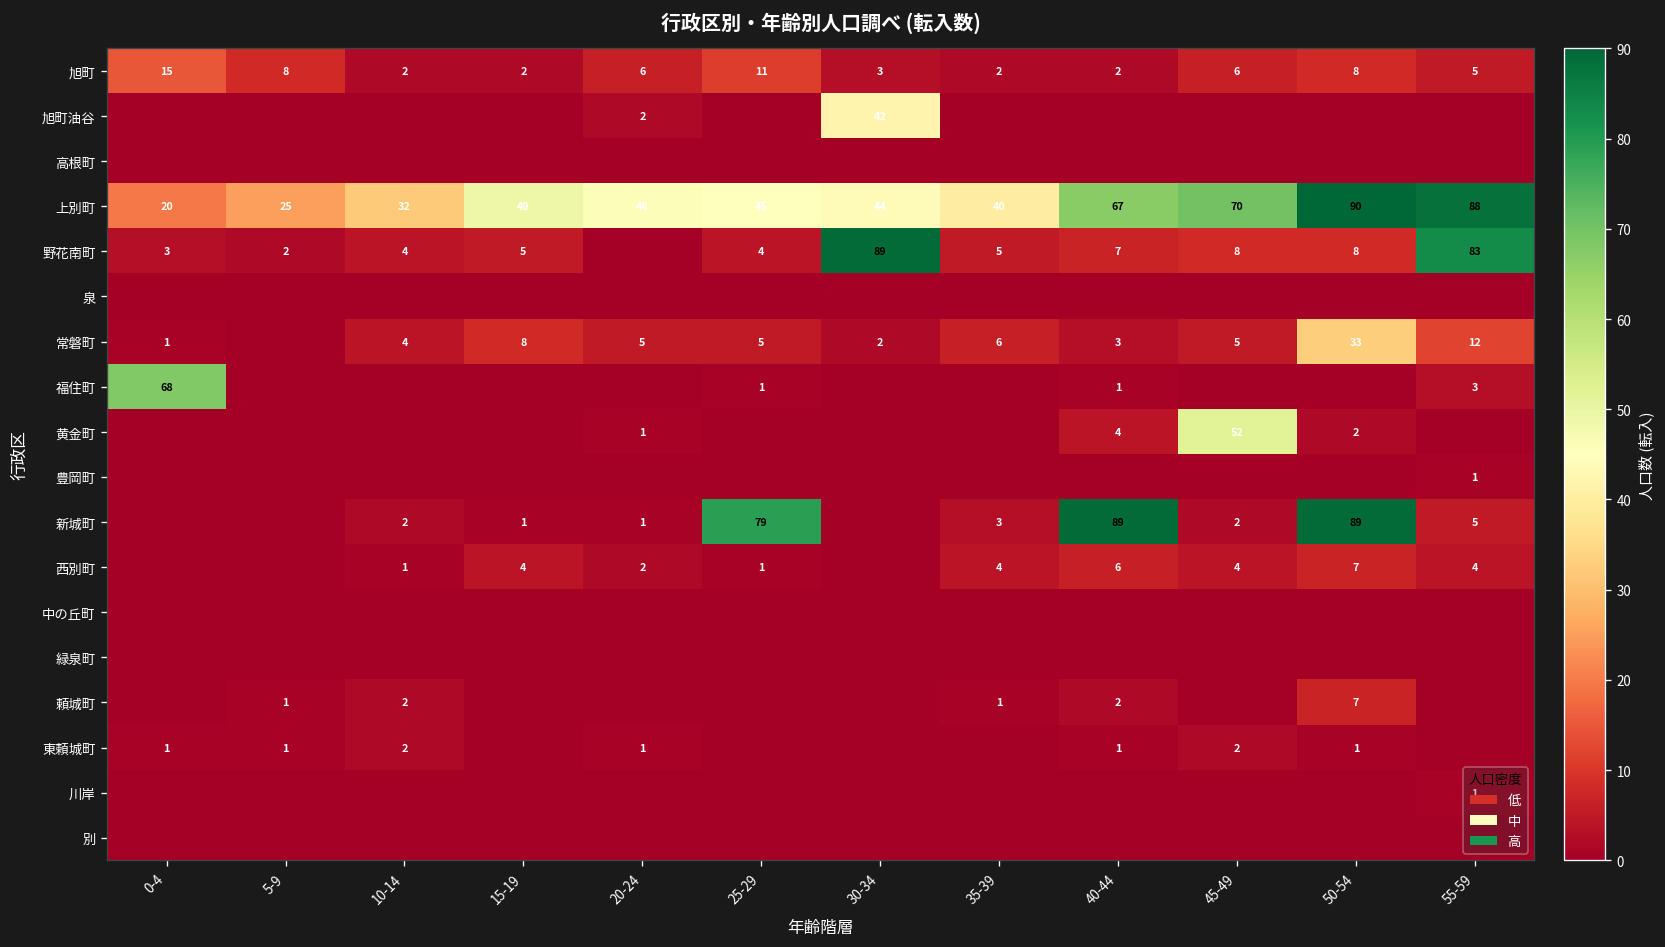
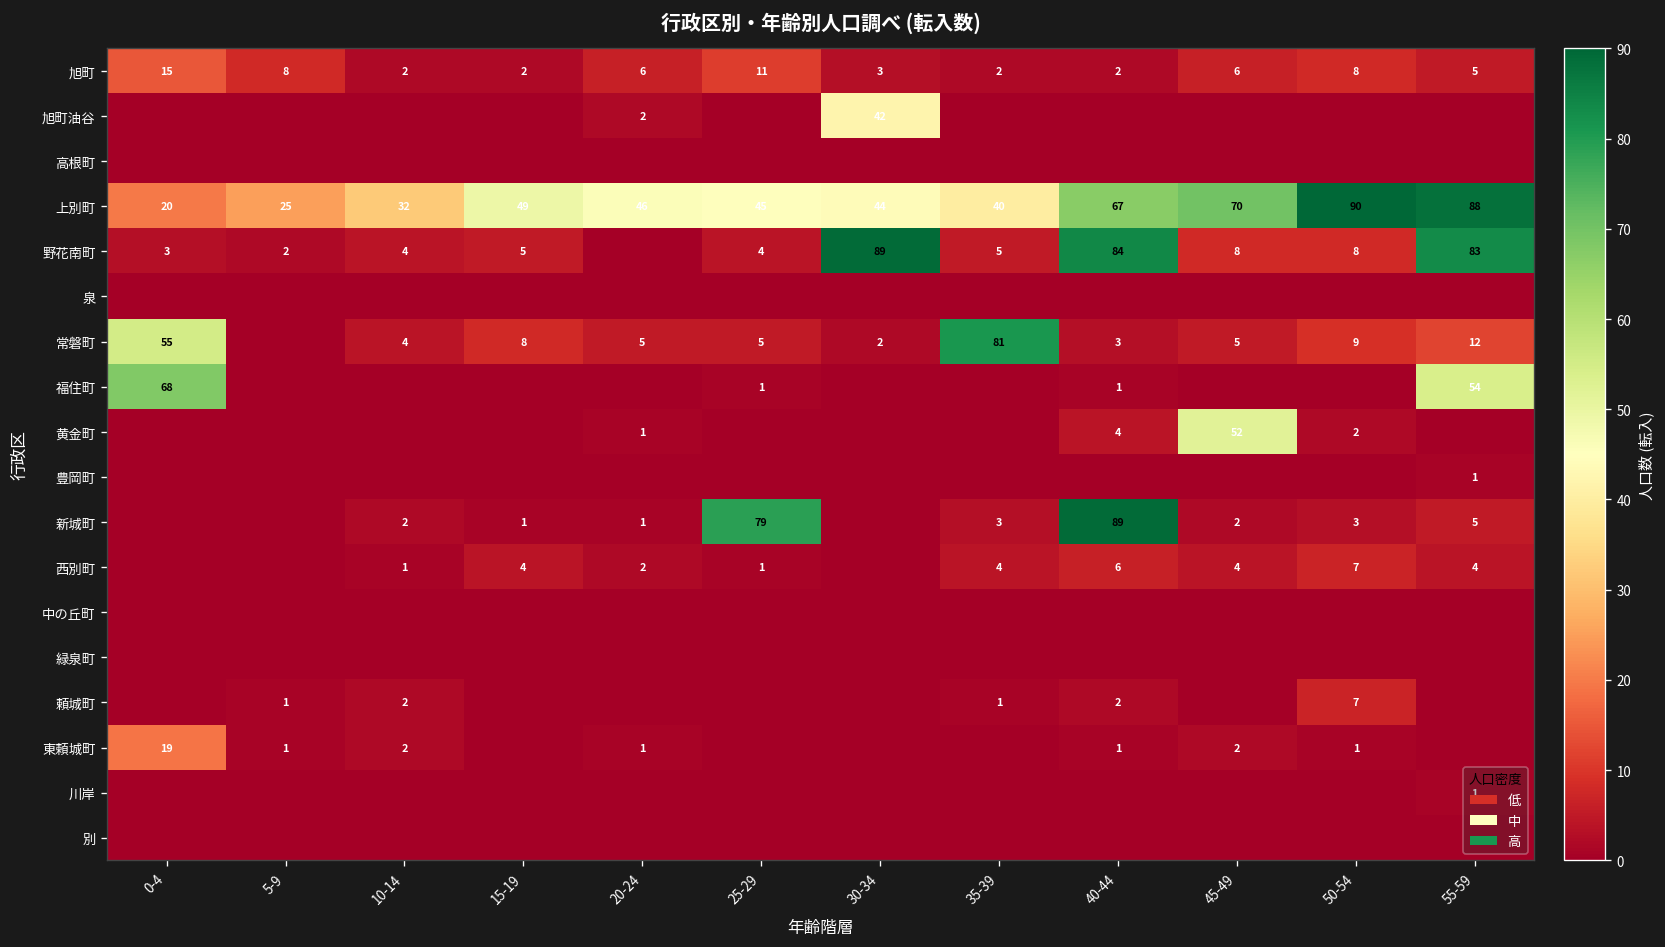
  {
    "旭町": {
      "0-4": 15,
      "5-9": 8,
      "10-14": 2,
      "15-19": 2,
      "20-24": 6,
      "25-29": 11,
      "30-34": 3,
      "35-39": 2,
      "40-44": 2,
      "45-49": 6,
      "50-54": 8,
      "55-59": 5
    },
    "旭町油谷": {
      "20-24": 2,
      "30-34": 42
    },
    "上別町": {
      "0-4": 20,
      "5-9": 25,
      "10-14": 32,
      "15-19": 49,
      "20-24": 46,
      "25-29": 45,
      "30-34": 44,
      "35-39": 40,
      "40-44": 67,
      "45-49": 70,
      "50-54": 90,
      "55-59": 88
    },
    "野花南町": {
      "0-4": 3,
      "5-9": 2,
      "10-14": 4,
      "15-19": 5,
      "25-29": 4,
      "30-34": 89,
      "35-39": 5,
-     "40-44": 7,
+     "40-44": 84,
      "45-49": 8,
      "50-54": 8,
      "55-59": 83
    },
    "常磐町": {
-     "0-4": 1,
+     "0-4": 55,
      "10-14": 4,
      "15-19": 8,
      "20-24": 5,
      "25-29": 5,
      "30-34": 2,
-     "35-39": 6,
+     "35-39": 81,
      "40-44": 3,
      "45-49": 5,
-     "50-54": 33,
+     "50-54": 9,
      "55-59": 12
    },
    "福住町": {
      "0-4": 68,
      "25-29": 1,
      "40-44": 1,
-     "55-59": 3
+     "55-59": 54
    },
    "黄金町": {
      "20-24": 1,
      "40-44": 4,
      "45-49": 52,
      "50-54": 2
    },
    "豊岡町": {
      "55-59": 1
    },
    "新城町": {
      "10-14": 2,
      "15-19": 1,
      "20-24": 1,
      "25-29": 79,
      "35-39": 3,
      "40-44": 89,
      "45-49": 2,
-     "50-54": 89,
+     "50-54": 3,
      "55-59": 5
    },
    "西別町": {
      "10-14": 1,
      "15-19": 4,
      "20-24": 2,
      "25-29": 1,
      "35-39": 4,
      "40-44": 6,
      "45-49": 4,
      "50-54": 7,
      "55-59": 4
    },
    "頼城町": {
      "5-9": 1,
      "10-14": 2,
      "35-39": 1,
      "40-44": 2,
      "50-54": 7
    },
    "東頼城町": {
-     "0-4": 1,
+     "0-4": 19,
      "5-9": 1,
      "10-14": 2,
      "20-24": 1,
      "40-44": 1,
      "45-49": 2,
      "50-54": 1
    }
  }
